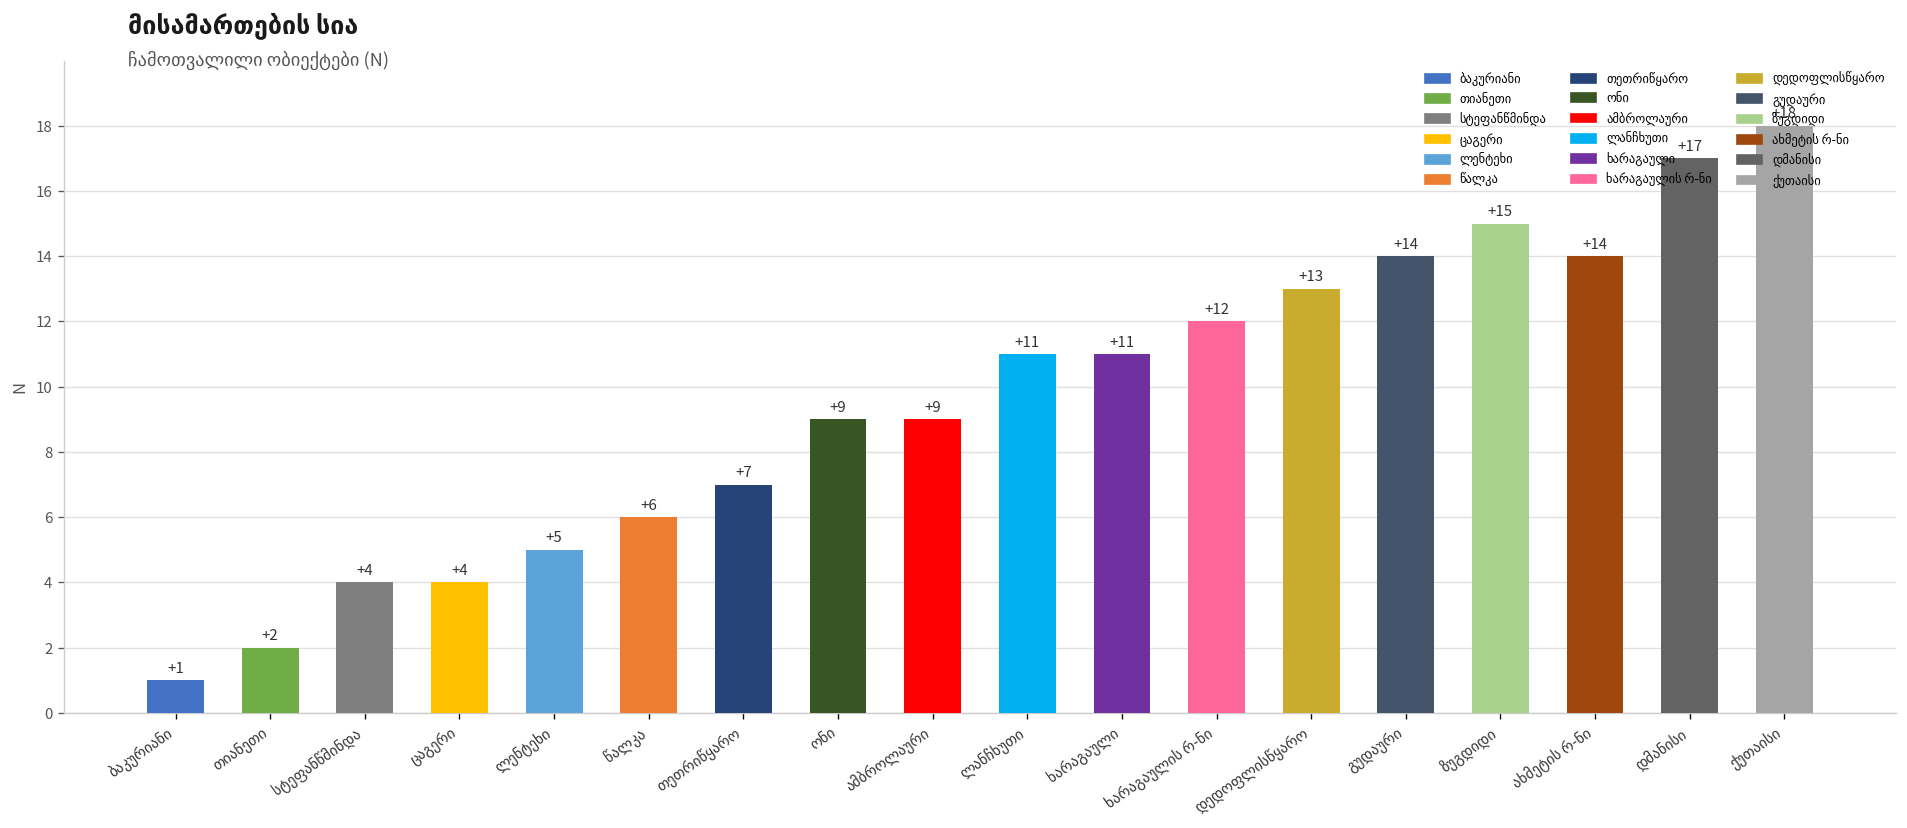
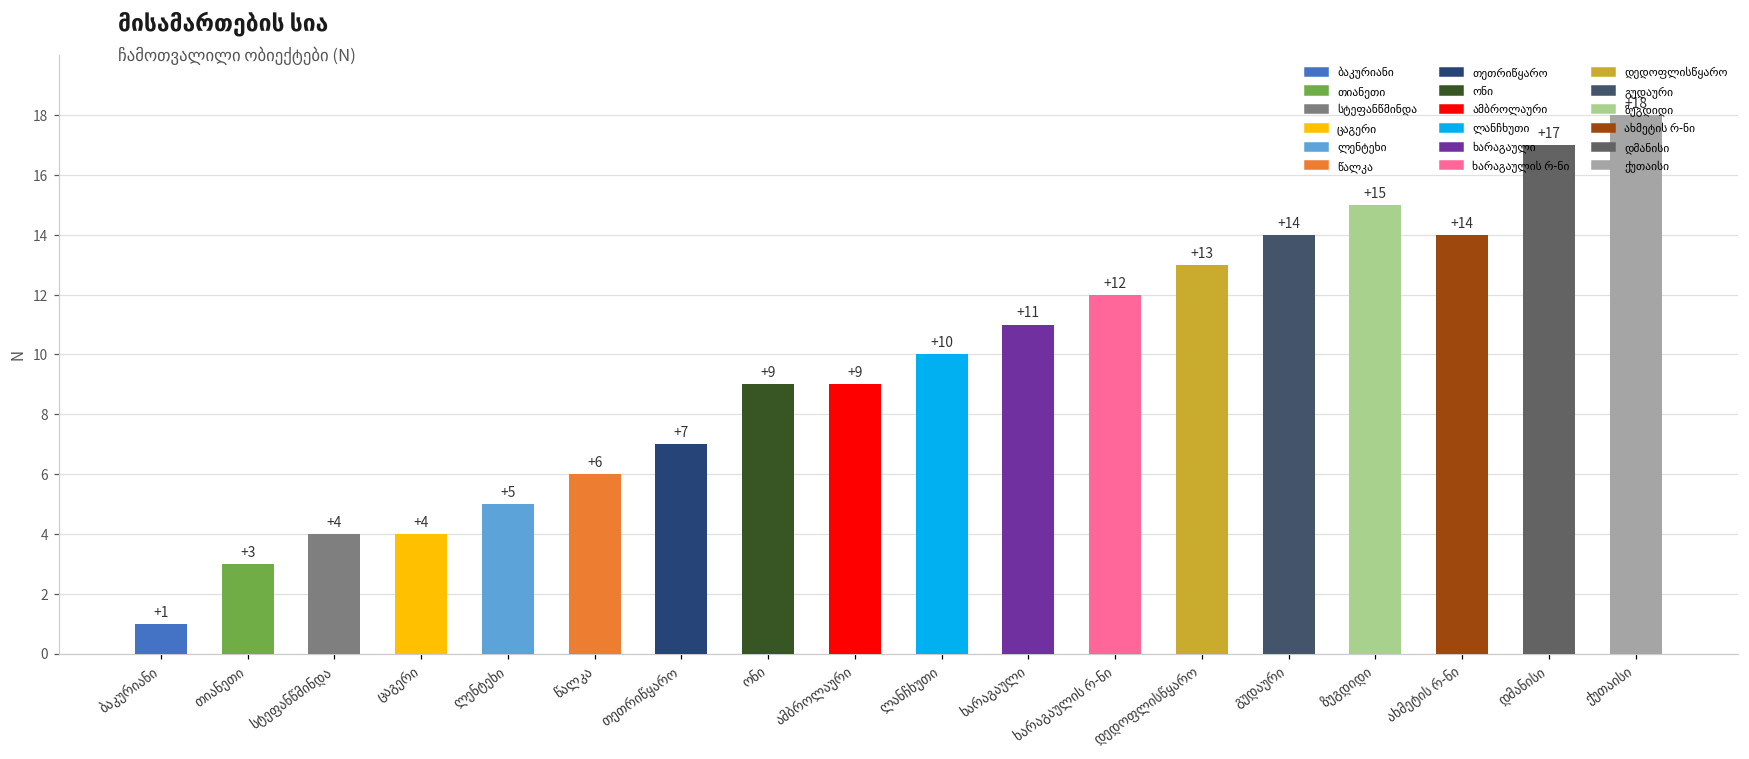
  {
    "ბაკურიანი": "+1",
-   "თიანეთი": "+2",
+   "თიანეთი": "+3",
    "სტეფანწმინდა": "+4",
    "ცაგერი": "+4",
    "ლენტეხი": "+5",
    "წალკა": "+6",
    "თეთრიწყარო": "+7",
    "ონი": "+9",
    "ამბროლაური": "+9",
-   "ლანჩხუთი": "+11",
+   "ლანჩხუთი": "+10",
    "ხარაგაული": "+11",
    "ხარაგაულის რ-ნი": "+12",
    "დედოფლისწყარო": "+13",
    "გუდაური": "+14",
    "ზუგდიდი": "+15",
    "ახმეტის რ-ნი": "+14",
    "დმანისი": "+17",
    "ქუთაისი": "+18"
  }
